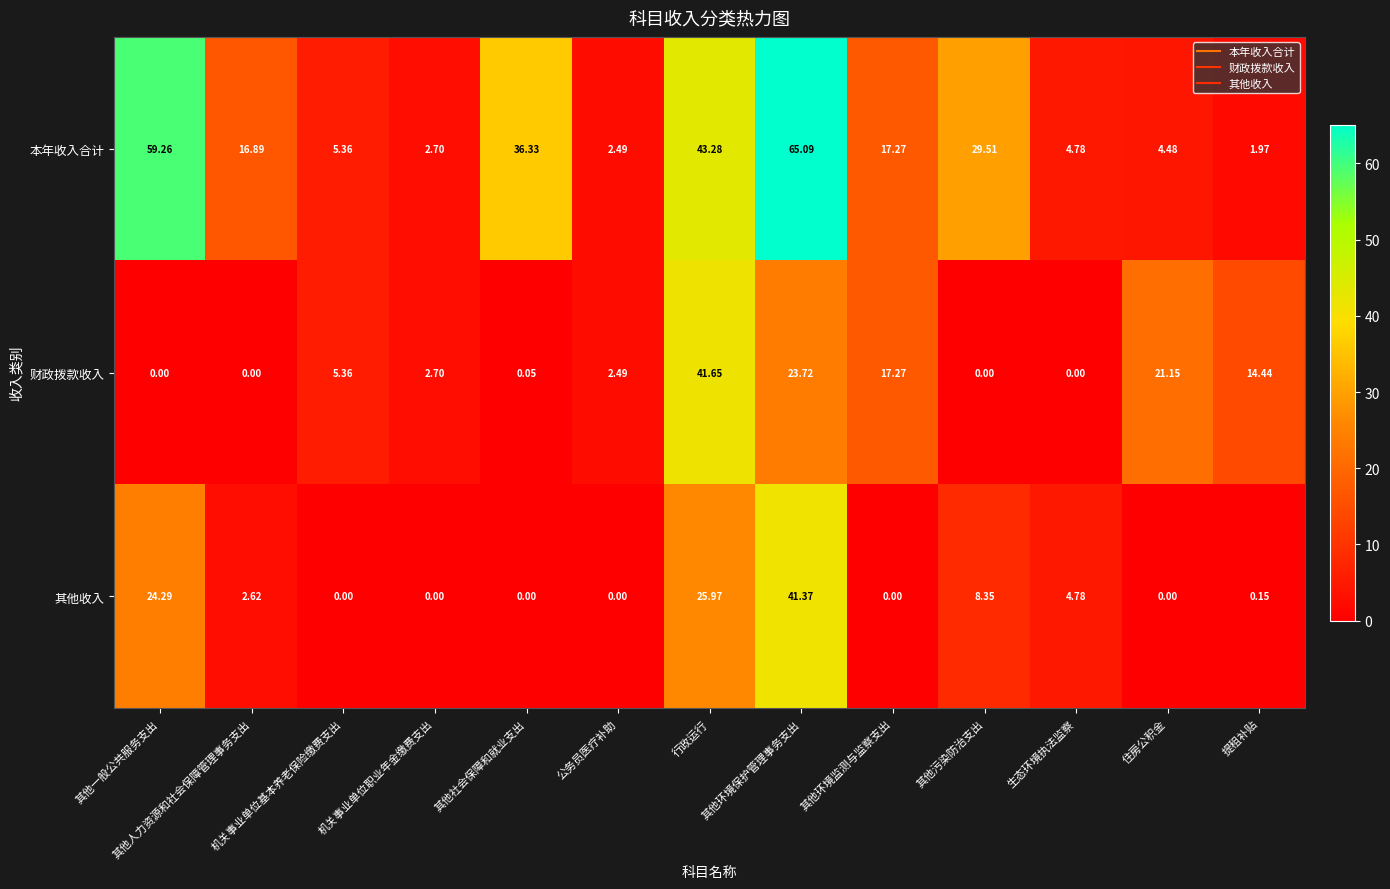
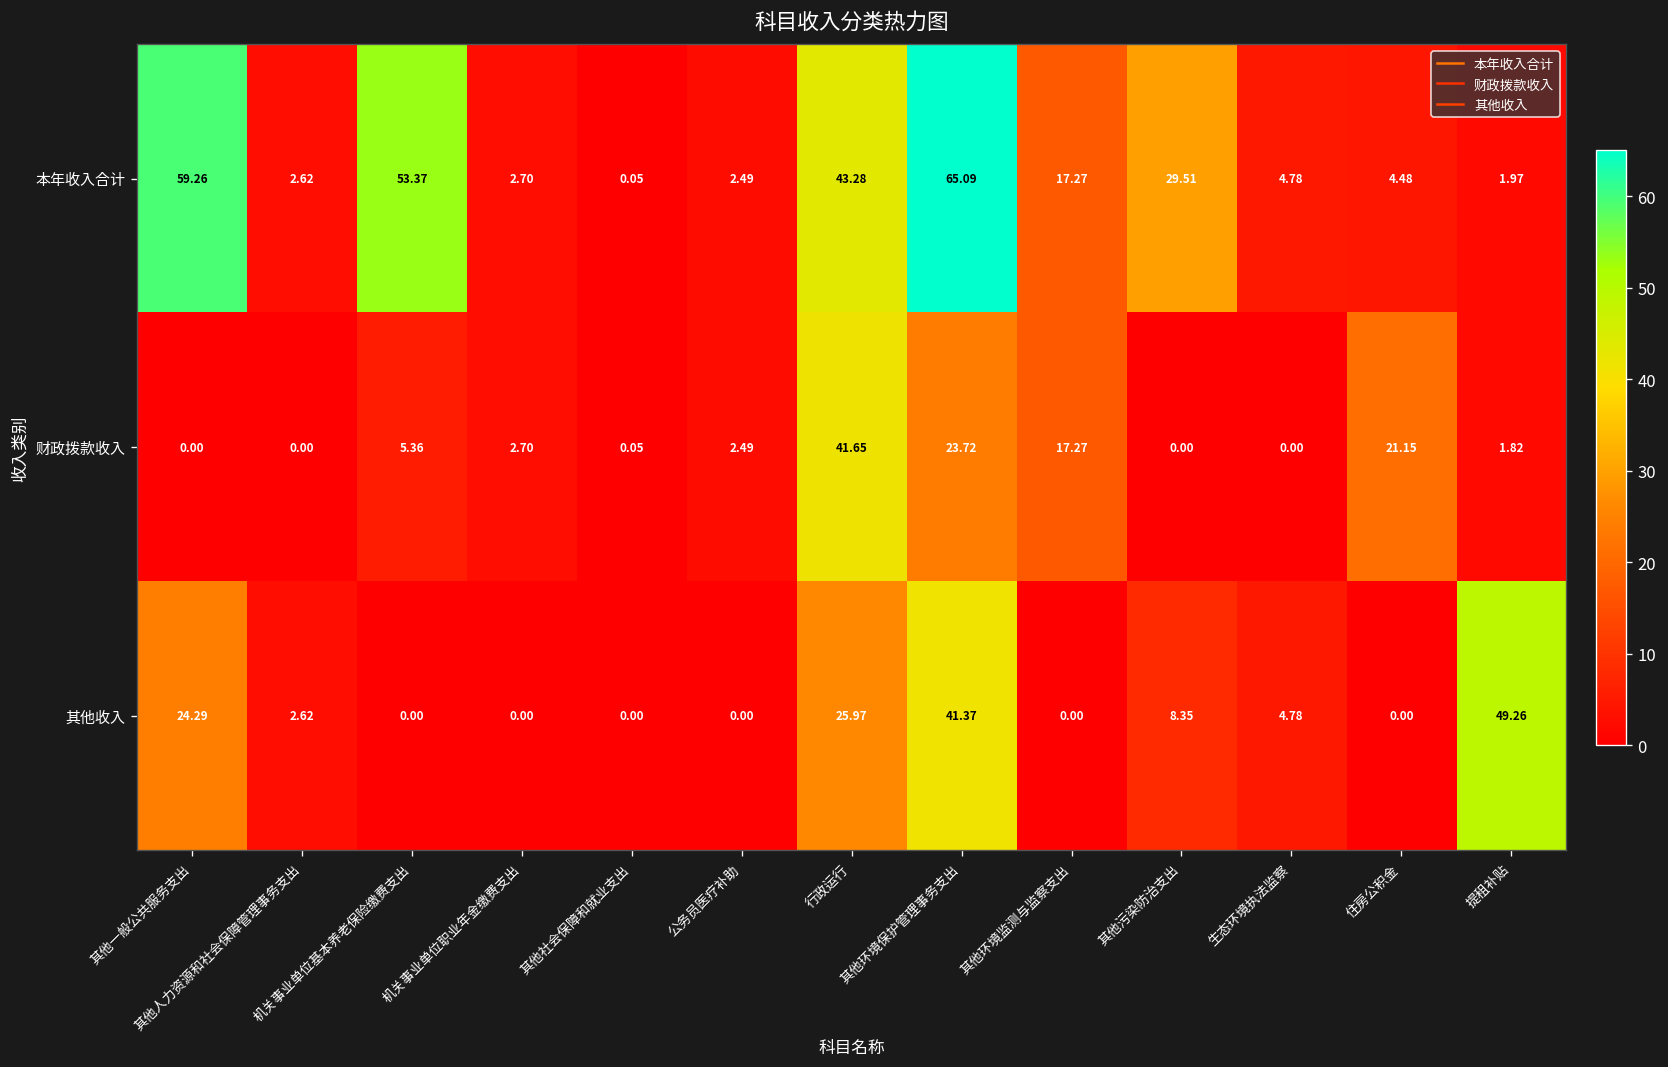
  {
    "本年收入合计": {
      "其他一般公共服务支出": 59.26,
-     "其他人力资源和社会保障管理事务支出": 16.89,
-     "机关事业单位基本养老保险缴费支出": 5.36,
+     "其他人力资源和社会保障管理事务支出": 2.62,
+     "机关事业单位基本养老保险缴费支出": 53.37,
      "机关事业单位职业年金缴费支出": 2.70,
-     "其他社会保障和就业支出": 36.33,
+     "其他社会保障和就业支出": 0.05,
      "公务员医疗补助": 2.49,
      "行政运行": 43.28,
      "其他环境保护管理事务支出": 65.09,
      "其他环境监测与监察支出": 17.27,
      "其他污染防治支出": 29.51,
      "生态环境执法监察": 4.78,
      "住房公积金": 4.48,
      "提租补贴": 1.97
    },
    "财政拨款收入": {
      "其他一般公共服务支出": 0.00,
      "其他人力资源和社会保障管理事务支出": 0.00,
      "机关事业单位基本养老保险缴费支出": 5.36,
      "机关事业单位职业年金缴费支出": 2.70,
      "其他社会保障和就业支出": 0.05,
      "公务员医疗补助": 2.49,
      "行政运行": 41.65,
      "其他环境保护管理事务支出": 23.72,
      "其他环境监测与监察支出": 17.27,
      "其他污染防治支出": 0.00,
      "生态环境执法监察": 0.00,
      "住房公积金": 21.15,
-     "提租补贴": 14.44
+     "提租补贴": 1.82
    },
    "其他收入": {
      "其他一般公共服务支出": 24.29,
      "其他人力资源和社会保障管理事务支出": 2.62,
      "机关事业单位基本养老保险缴费支出": 0.00,
      "机关事业单位职业年金缴费支出": 0.00,
      "其他社会保障和就业支出": 0.00,
      "公务员医疗补助": 0.00,
      "行政运行": 25.97,
      "其他环境保护管理事务支出": 41.37,
      "其他环境监测与监察支出": 0.00,
      "其他污染防治支出": 8.35,
      "生态环境执法监察": 4.78,
      "住房公积金": 0.00,
-     "提租补贴": 0.15
+     "提租补贴": 49.26
    }
  }
